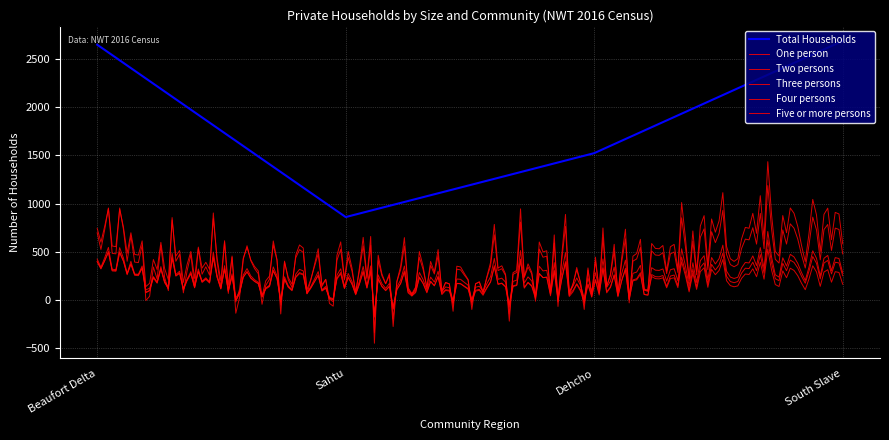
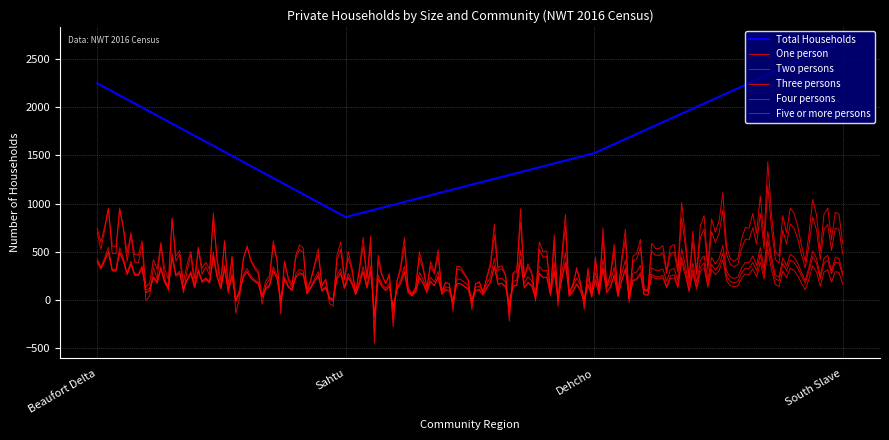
  {
    "Total Households": {
-     "Beaufort Delta": 2700,
+     "Beaufort Delta": 2300,
      "Sahtu": 900,
      "Dehcho": 1500
    }
  }
